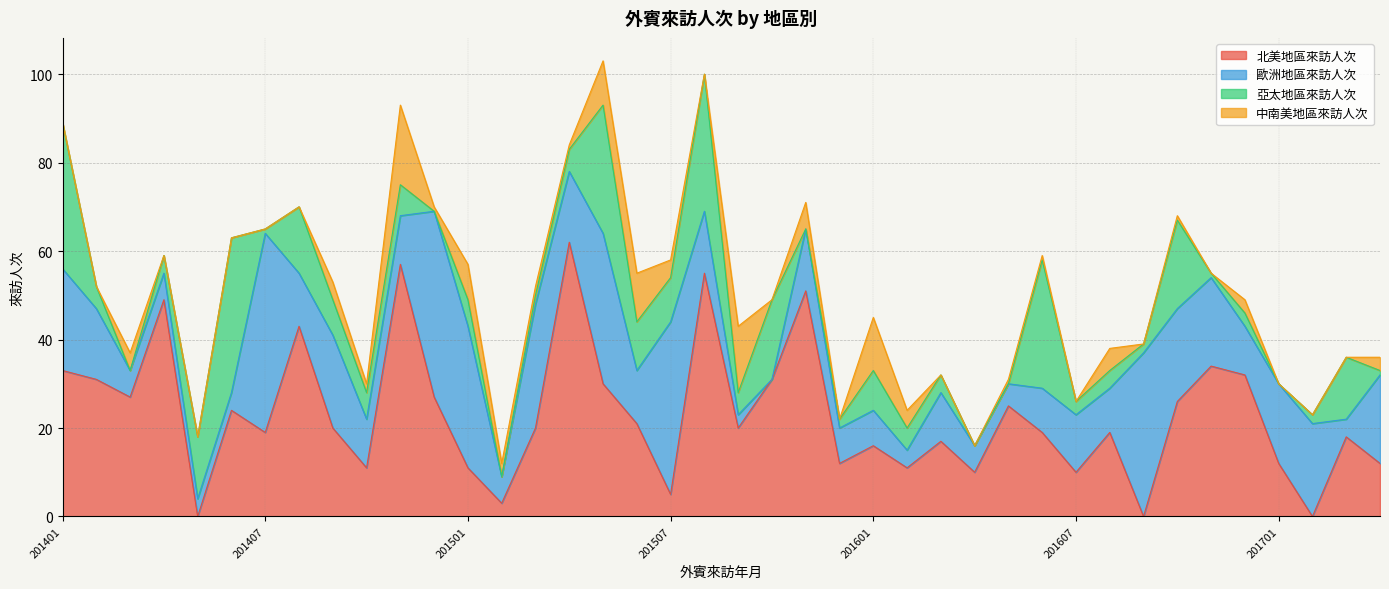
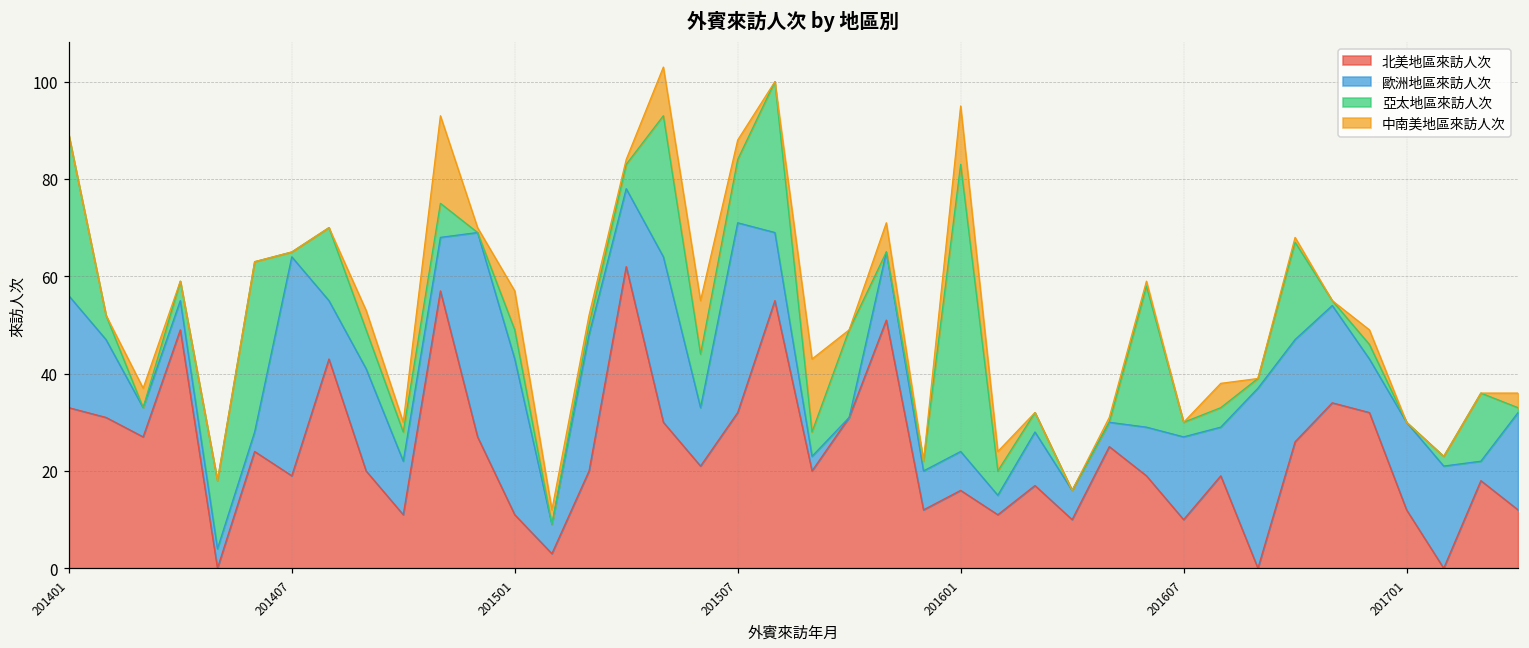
  {
    "北美地區來訪人次": {
      "201401": 33,
      "201407": 19,
      "201501": 11,
-     "201507": 5,
+     "201507": 32,
      "201601": 16,
      "201607": 10,
      "201701": 12
    },
    "歐洲地區來訪人次": {
      "201401": 23,
      "201407": 45,
      "201501": 32,
      "201507": 39,
      "201601": 8,
-     "201607": 13
+     "201607": 17
    },
    "亞太地區來訪人次": {
      "201501": 6,
-     "201507": 10,
-     "201601": 9
+     "201507": 13,
+     "201601": 59
    },
    "中南美地區來訪人次": {
      "201501": 8,
      "201507": 4,
      "201601": 12
    }
  }
